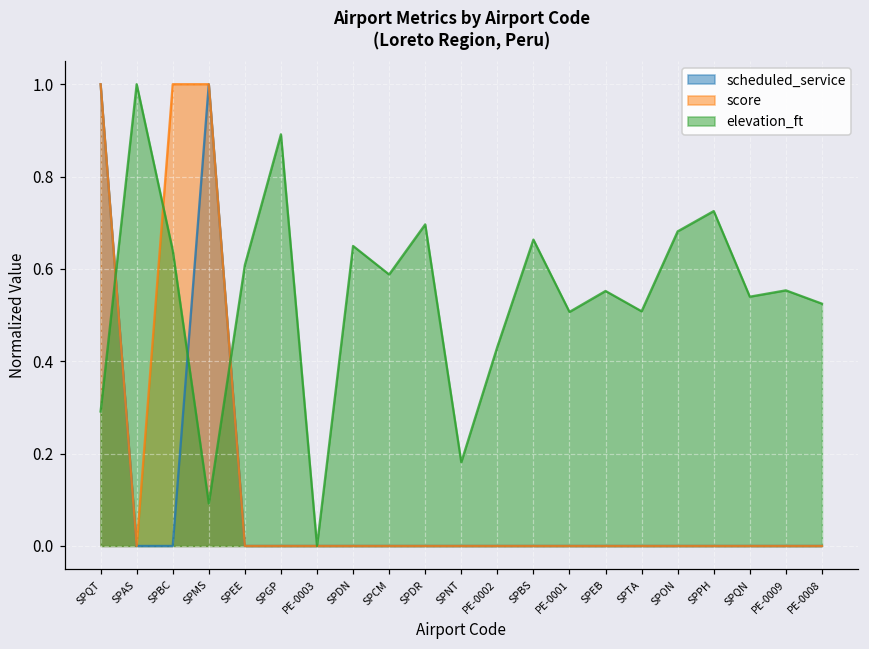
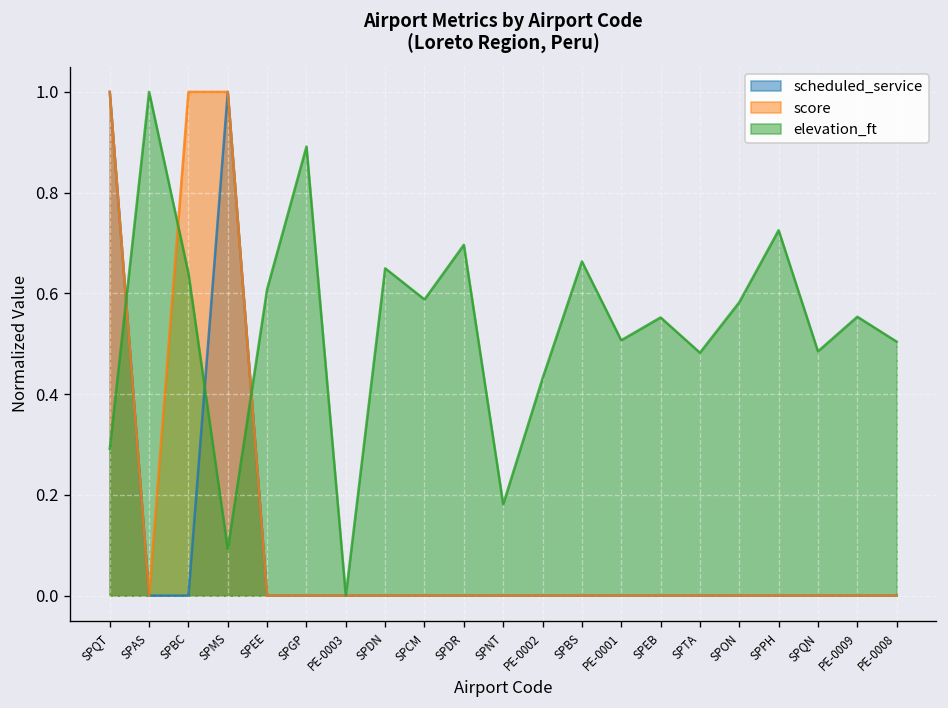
  {
    "scheduled_service": {
      "SPBC": 0.00
    },
    "score": {
      "SPBC": 1.00
    },
    "elevation_ft": {
      "SPQT": 0.29,
      "SPAS": 1.00,
      "SPBC": 0.64,
      "SPMS": 0.09,
      "SPEE": 0.61,
      "SPGP": 0.89,
      "SPDN": 0.65,
      "SPCM": 0.59,
      "SPDR": 0.70,
      "SPNT": 0.18,
      "PE-0002": 0.43,
      "SPBS": 0.66,
      "PE-0001": 0.51,
      "SPEB": 0.55,
-     "SPTA": 0.51,
-     "SPON": 0.68,
+     "SPTA": 0.48,
+     "SPON": 0.58,
      "SPPH": 0.73,
-     "SPQN": 0.54,
+     "SPQN": 0.48,
      "PE-0009": 0.55,
-     "PE-0008": 0.52
+     "PE-0008": 0.50
    }
  }
